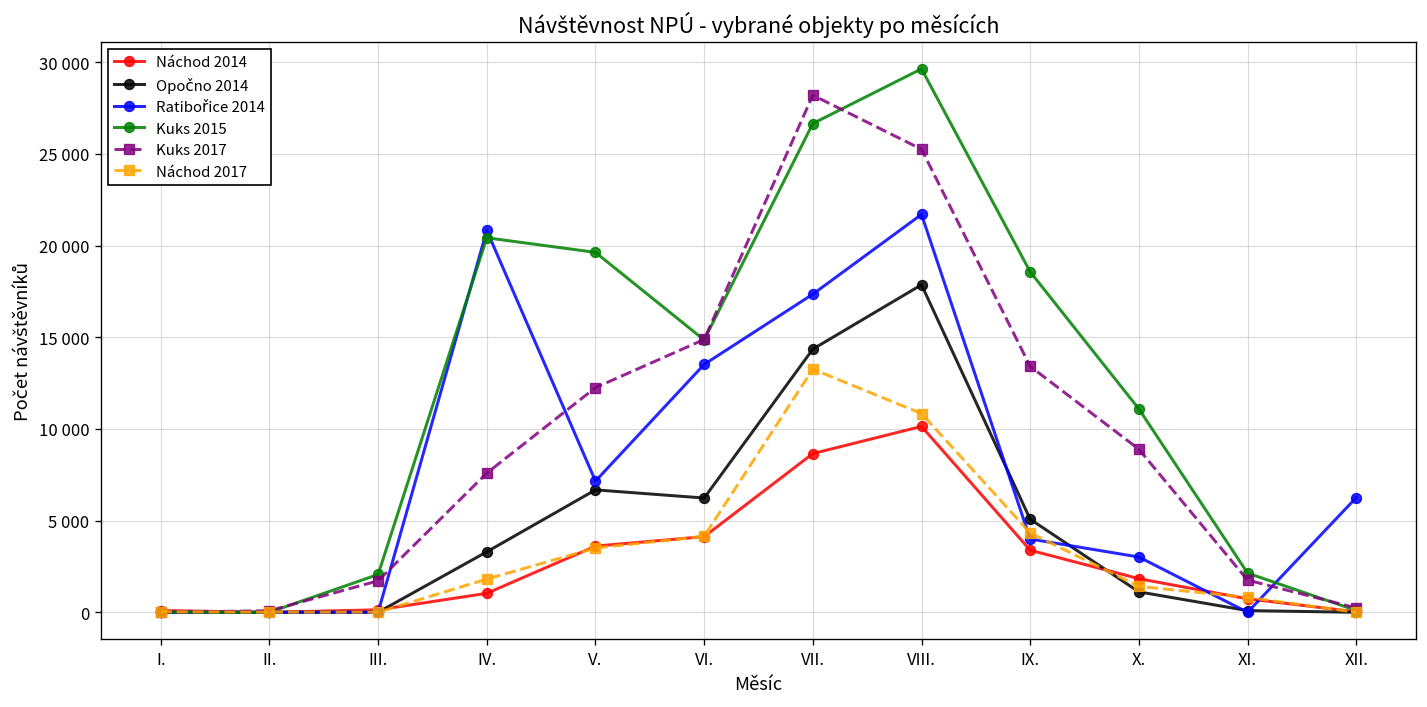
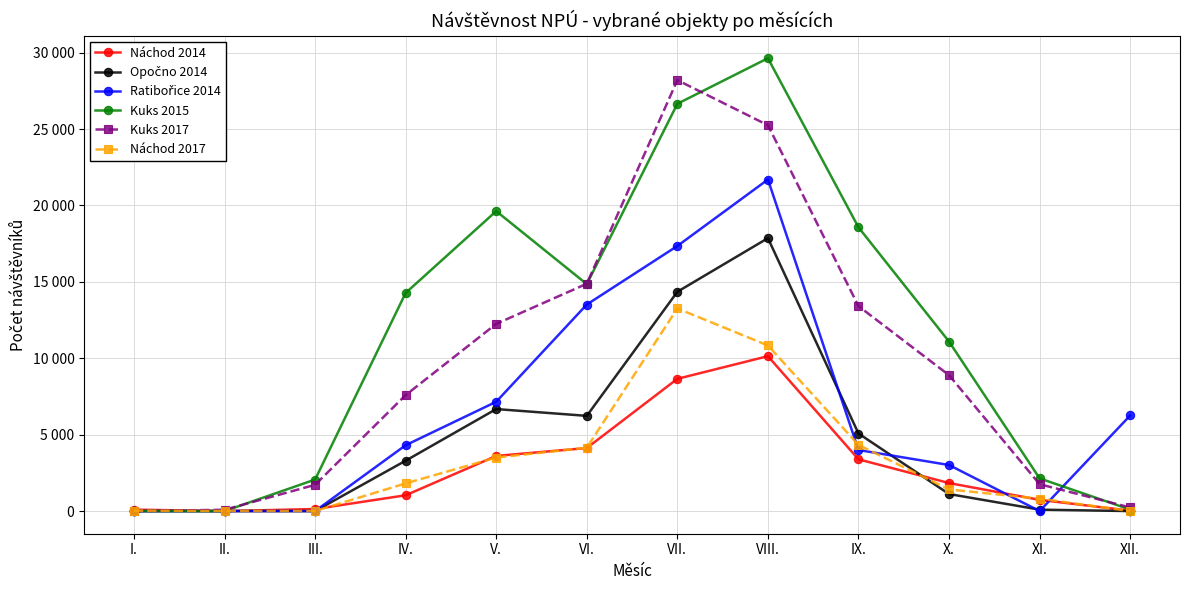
  {
    "Náchod 2014": {
      "IV.": 1000,
      "VII.": 8700,
      "VIII.": 10100,
      "IX.": 3400,
      "X.": 1800
    },
    "Opočno 2014": {
      "IV.": 3300,
      "V.": 6700,
      "VI.": 6200,
      "VII.": 14400,
      "VIII.": 17900,
      "IX.": 5100,
      "X.": 1100
    },
    "Ratibořice 2014": {
-     "IV.": 20800,
+     "IV.": 4300,
      "V.": 7200,
      "VI.": 13500,
      "VII.": 17400,
      "VIII.": 21700,
      "IX.": 4000,
      "X.": 3000,
      "XII.": 6300
    },
    "Kuks 2015": {
      "III.": 2100,
-     "IV.": 20400,
+     "IV.": 14300,
      "V.": 19600,
      "VII.": 26700,
      "VIII.": 29600,
      "IX.": 18600,
      "X.": 11100,
      "XI.": 2100
    },
    "Kuks 2017": {
      "III.": 1700,
      "IV.": 7600,
      "V.": 12300,
      "VII.": 28200,
      "VIII.": 25300,
      "IX.": 13400,
      "X.": 8900,
      "XI.": 1800
    },
    "Náchod 2017": {
      "IV.": 1800,
      "VII.": 13300,
      "VIII.": 10800,
      "IX.": 4300,
      "X.": 1400
    }
  }
